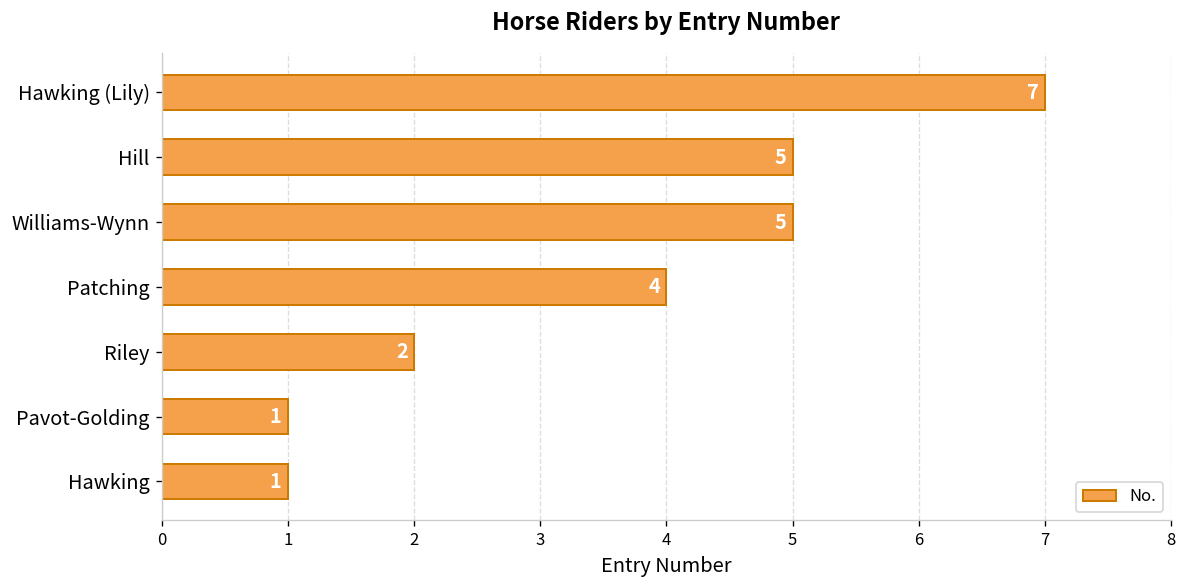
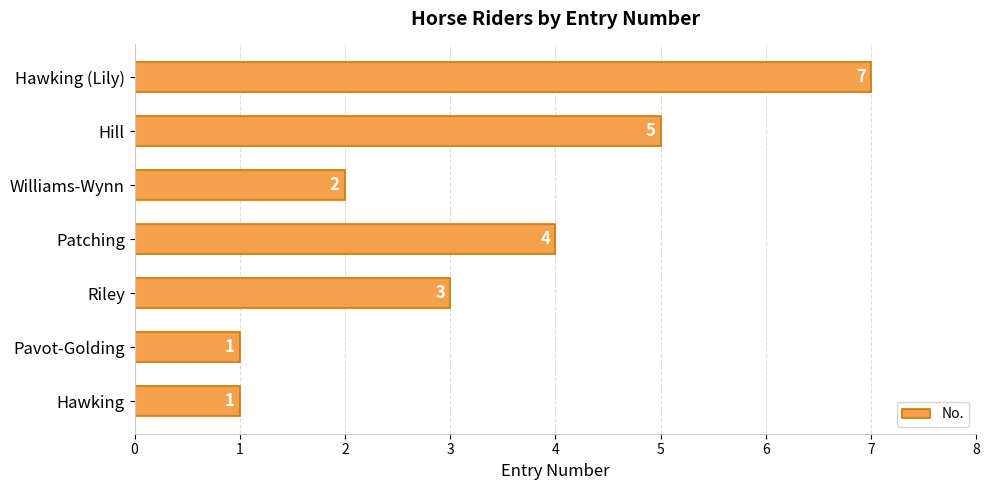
  {
    "Hawking (Lily)": 7,
    "Hill": 5,
-   "Williams-Wynn": 5,
+   "Williams-Wynn": 2,
    "Patching": 4,
-   "Riley": 2,
+   "Riley": 3,
    "Pavot-Golding": 1,
    "Hawking": 1
  }
